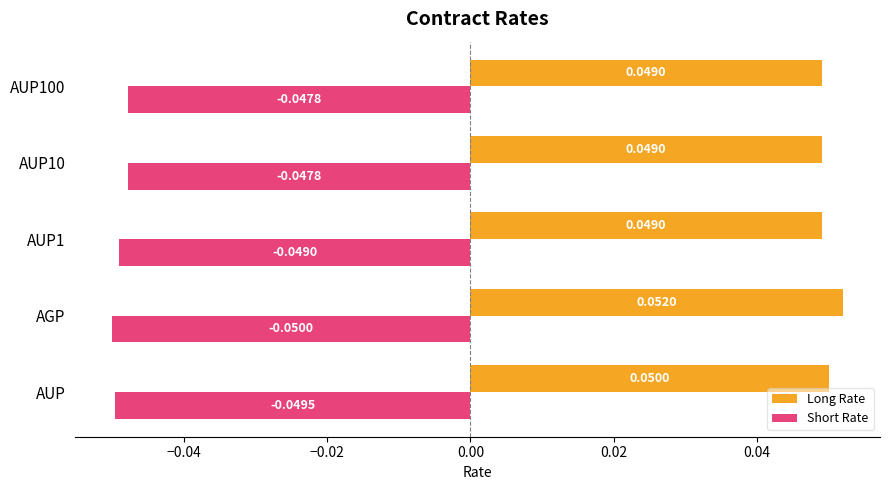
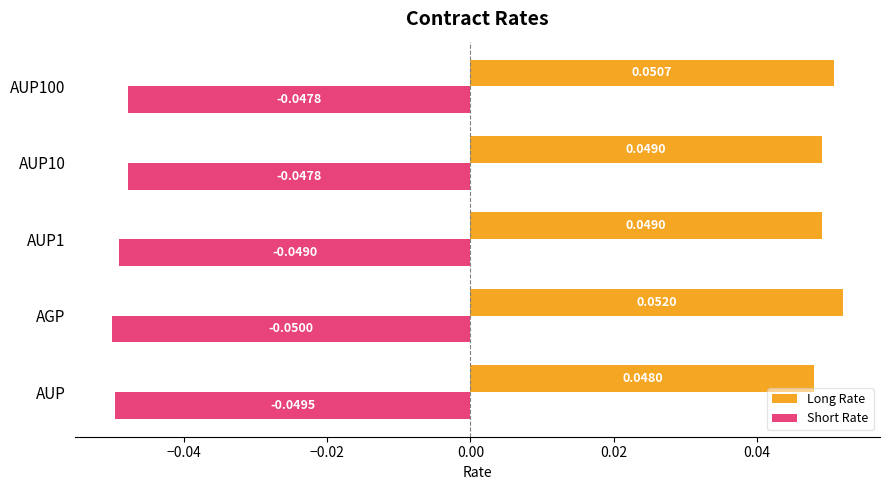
  {
    "Long Rate": {
-     "AUP100": 0.0490,
+     "AUP100": 0.0507,
      "AUP10": 0.0490,
      "AUP1": 0.0490,
      "AGP": 0.0520,
-     "AUP": 0.0500
+     "AUP": 0.0480
    },
    "Short Rate": {
      "AUP100": -0.0478,
      "AUP10": -0.0478,
      "AUP1": -0.0490,
      "AGP": -0.0500,
      "AUP": -0.0495
    }
  }
